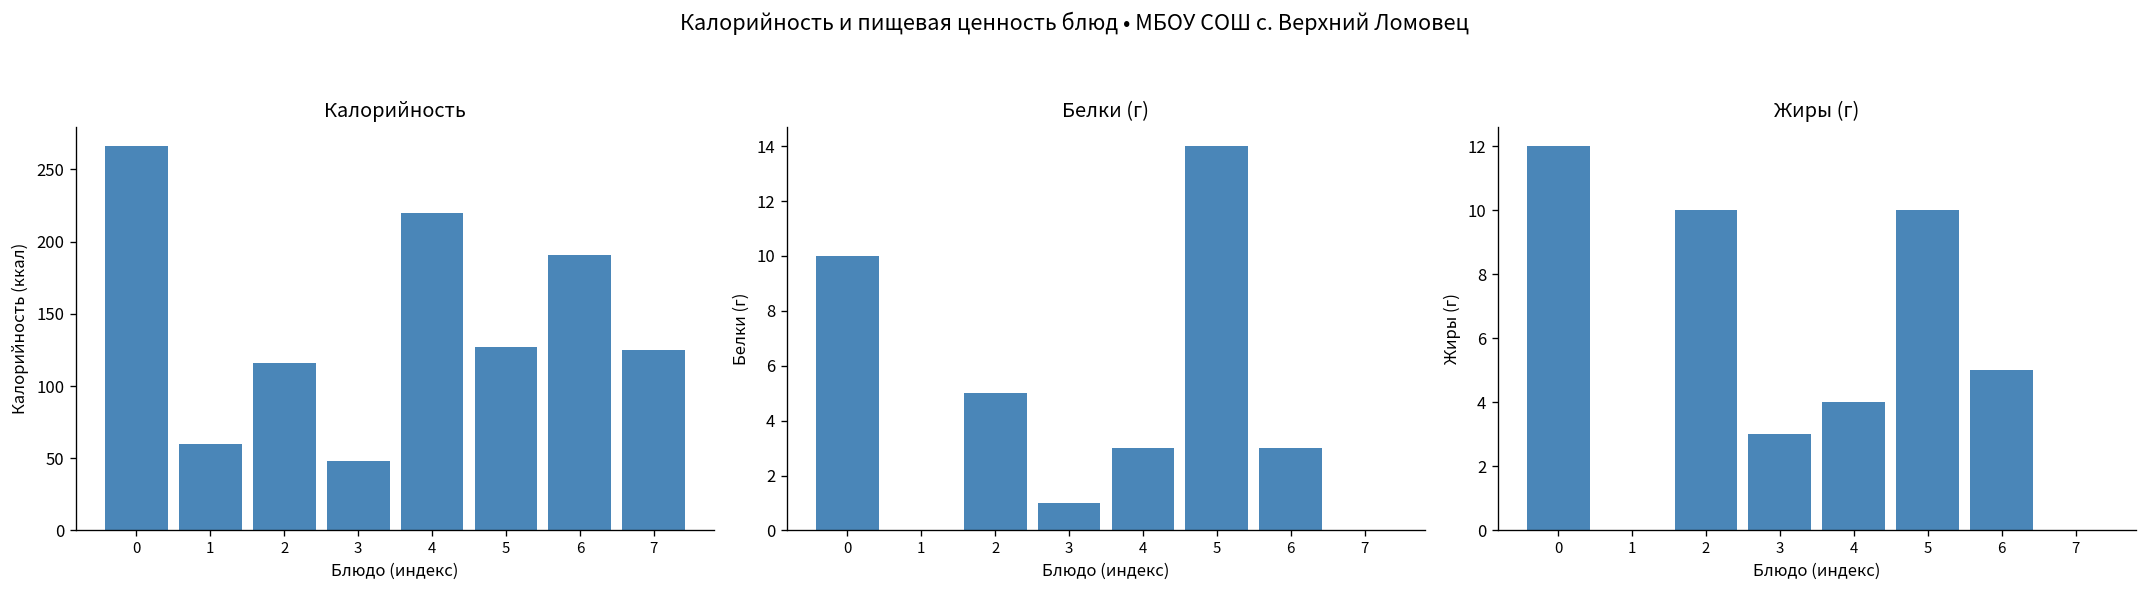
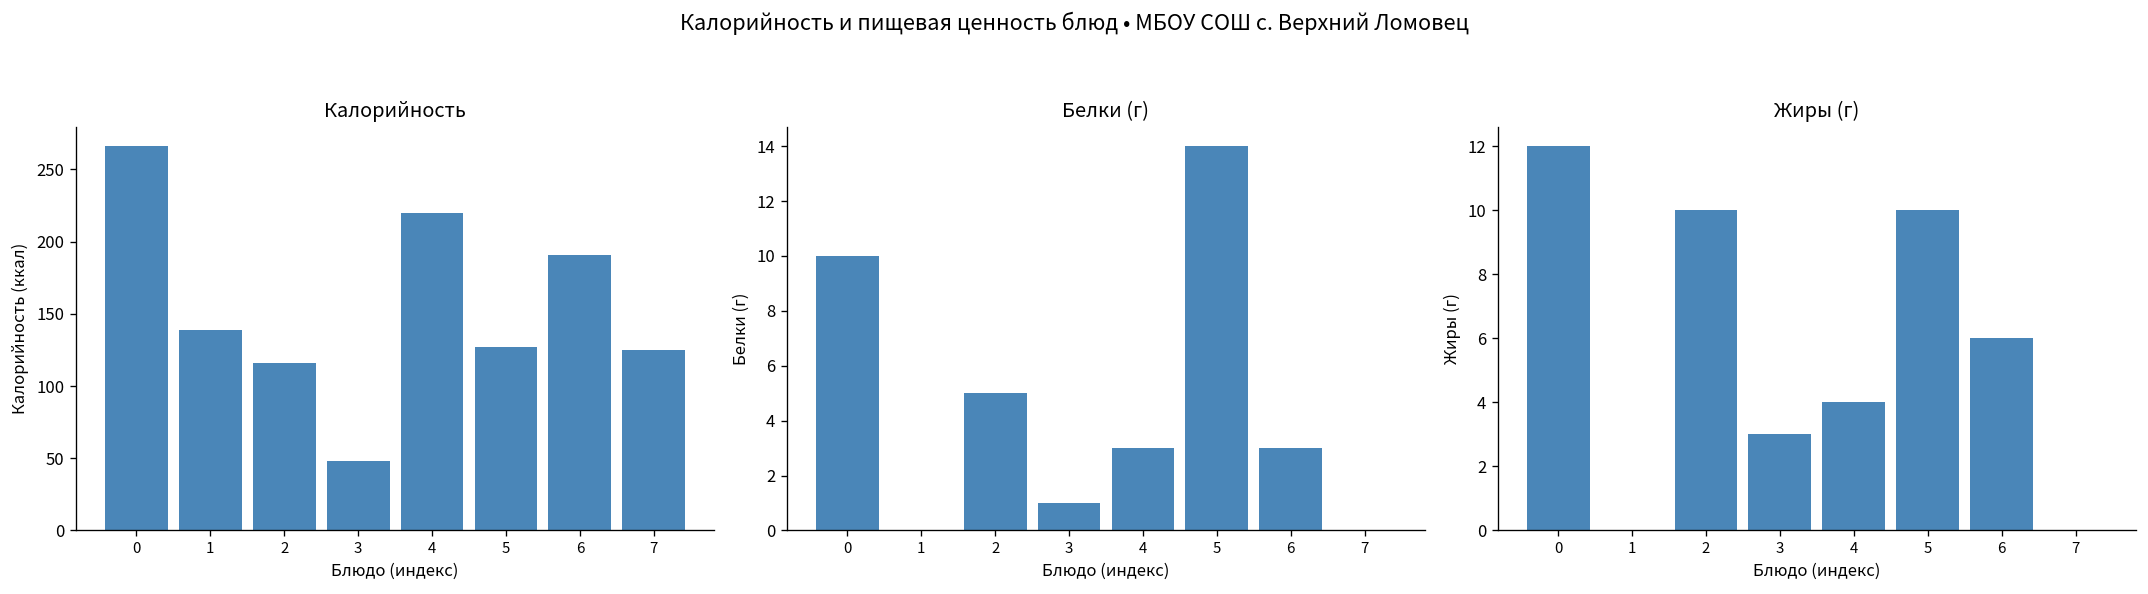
  {
    "Калорийность": {
      "0": 266,
-     "1": 60,
+     "1": 139,
      "2": 116,
      "3": 48,
      "4": 220,
      "5": 127,
      "6": 191,
      "7": 125
    },
    "Белки (г)": {
      "0": 10.0,
      "1": 0.0,
      "2": 5.0,
      "3": 1.0,
      "4": 3.0,
      "5": 14.0,
      "6": 3.0,
      "7": 0.0
    },
    "Жиры (г)": {
      "0": 12,
      "1": 0,
      "2": 10,
      "3": 3,
      "4": 4,
      "5": 10,
-     "6": 5,
+     "6": 6,
      "7": 0
    }
  }
